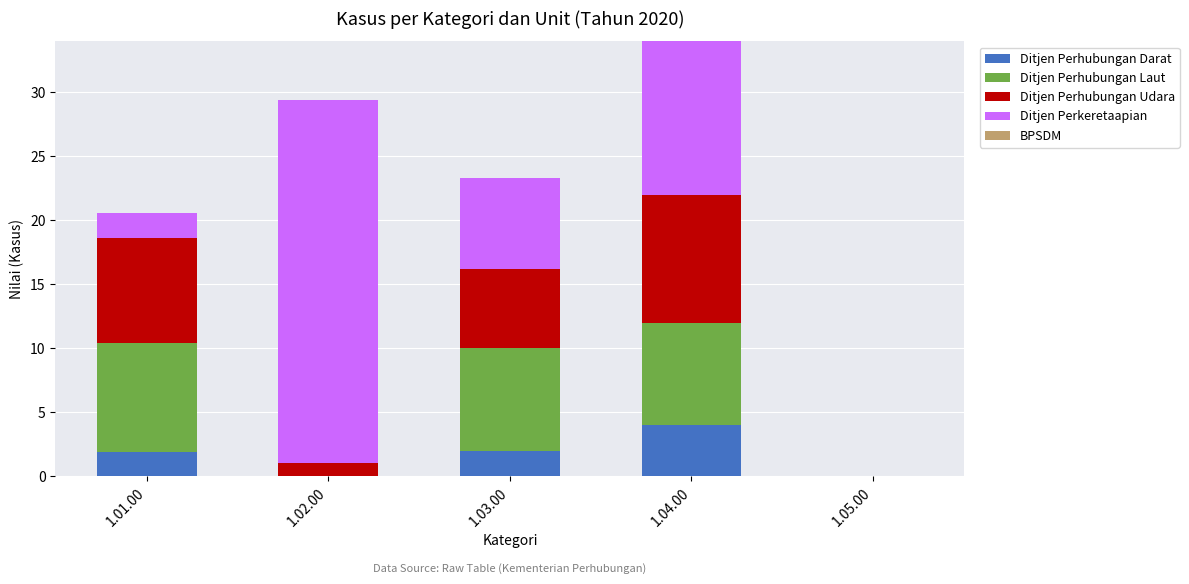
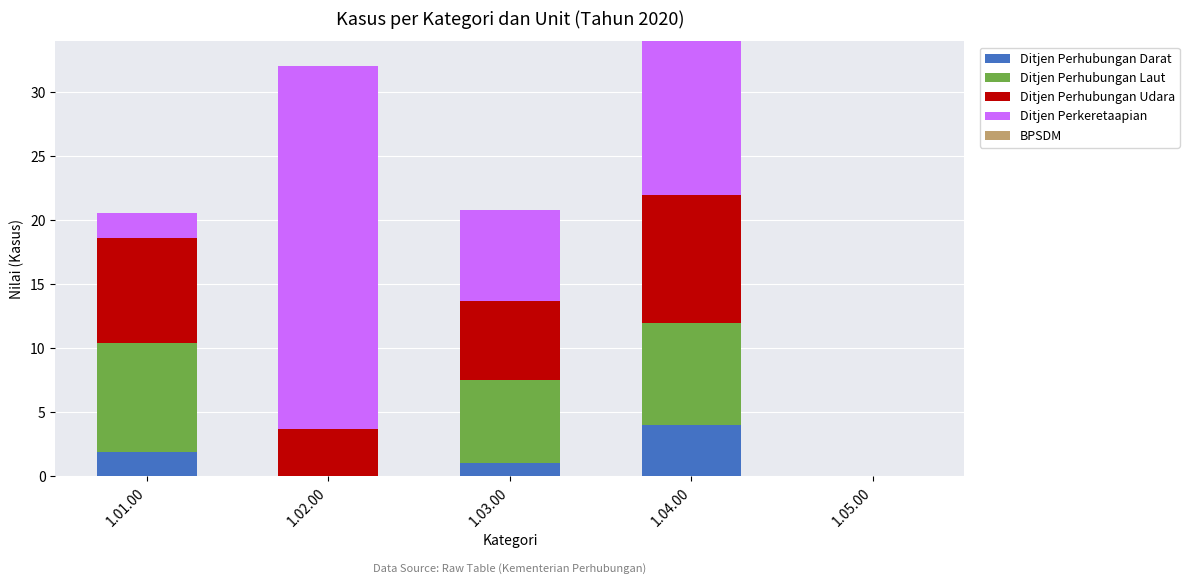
  {
    "Ditjen Perhubungan Darat": {
      "1.01.00": 2,
      "1.02.00": 0,
-     "1.03.00": 2,
+     "1.03.00": 1,
      "1.04.00": 4,
      "1.05.00": 0
    },
    "Ditjen Perhubungan Laut": {
      "1.01.00": 8.5,
      "1.02.00": 0.0,
-     "1.03.00": 8.0,
+     "1.03.00": 6.5,
      "1.04.00": 8.0,
      "1.05.00": 0.0
    },
    "Ditjen Perhubungan Udara": {
      "1.01.00": 8.2,
-     "1.02.00": 1.0,
+     "1.02.00": 3.7,
      "1.03.00": 6.2,
      "1.04.00": 10.0,
      "1.05.00": 0.0
    },
    "BPSDM": {
      "1.05.00": 0.0
    }
  }
